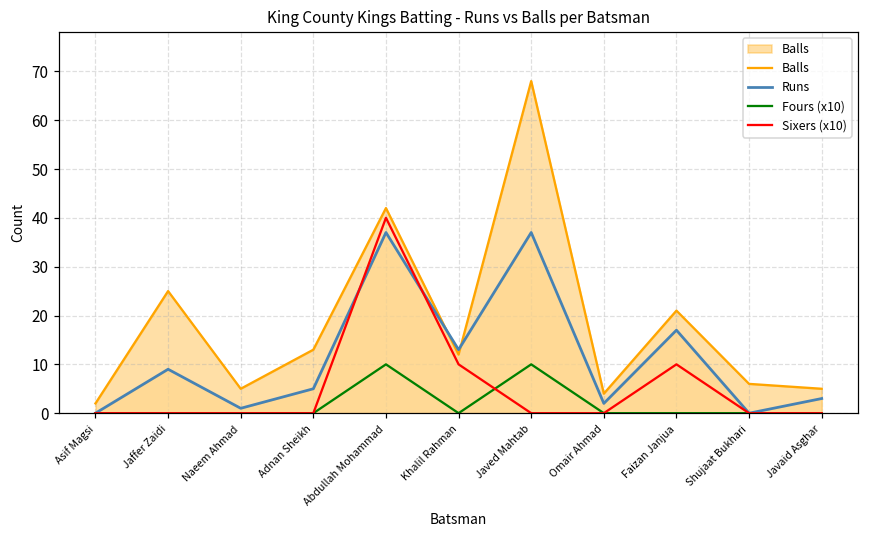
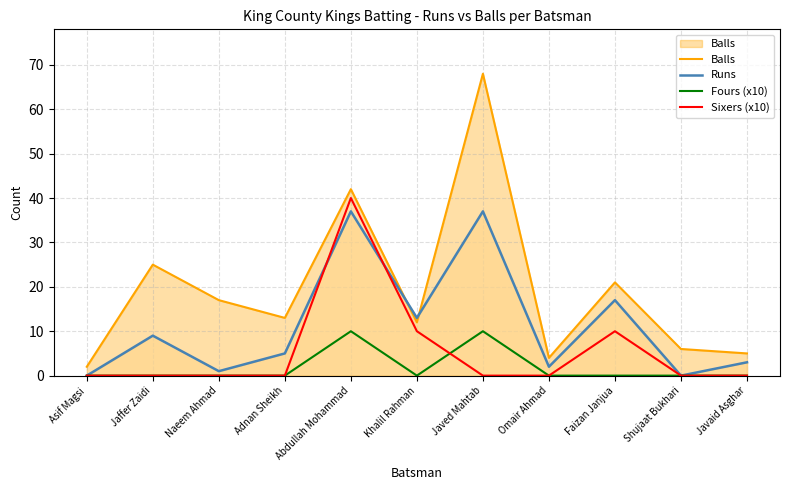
  {
    "Balls": {
      "Asif Magsi": 2,
      "Jaffer Zaidi": 25,
-     "Naeem Ahmad": 5,
+     "Naeem Ahmad": 17,
      "Adnan Sheikh": 13,
      "Abdullah Mohammad": 42,
      "Khalil Rahman": 12,
      "Javed Mahtab": 68,
      "Omair Ahmad": 4,
      "Faizan Janjua": 21,
      "Shujaat Bukhari": 6,
      "Javaid Asghar": 5
    },
    "Runs": {
      "Jaffer Zaidi": 9,
      "Naeem Ahmad": 1,
      "Adnan Sheikh": 5,
      "Abdullah Mohammad": 37,
      "Khalil Rahman": 13,
      "Javed Mahtab": 37,
      "Omair Ahmad": 2,
      "Faizan Janjua": 17,
      "Javaid Asghar": 3
    },
    "Fours (x10)": {
      "Abdullah Mohammad": 10,
      "Khalil Rahman": 0,
      "Javed Mahtab": 10,
      "Faizan Janjua": 0
    },
    "Sixers (x10)": {
      "Abdullah Mohammad": 40,
      "Khalil Rahman": 10,
      "Javed Mahtab": 0,
      "Faizan Janjua": 10
    }
  }
